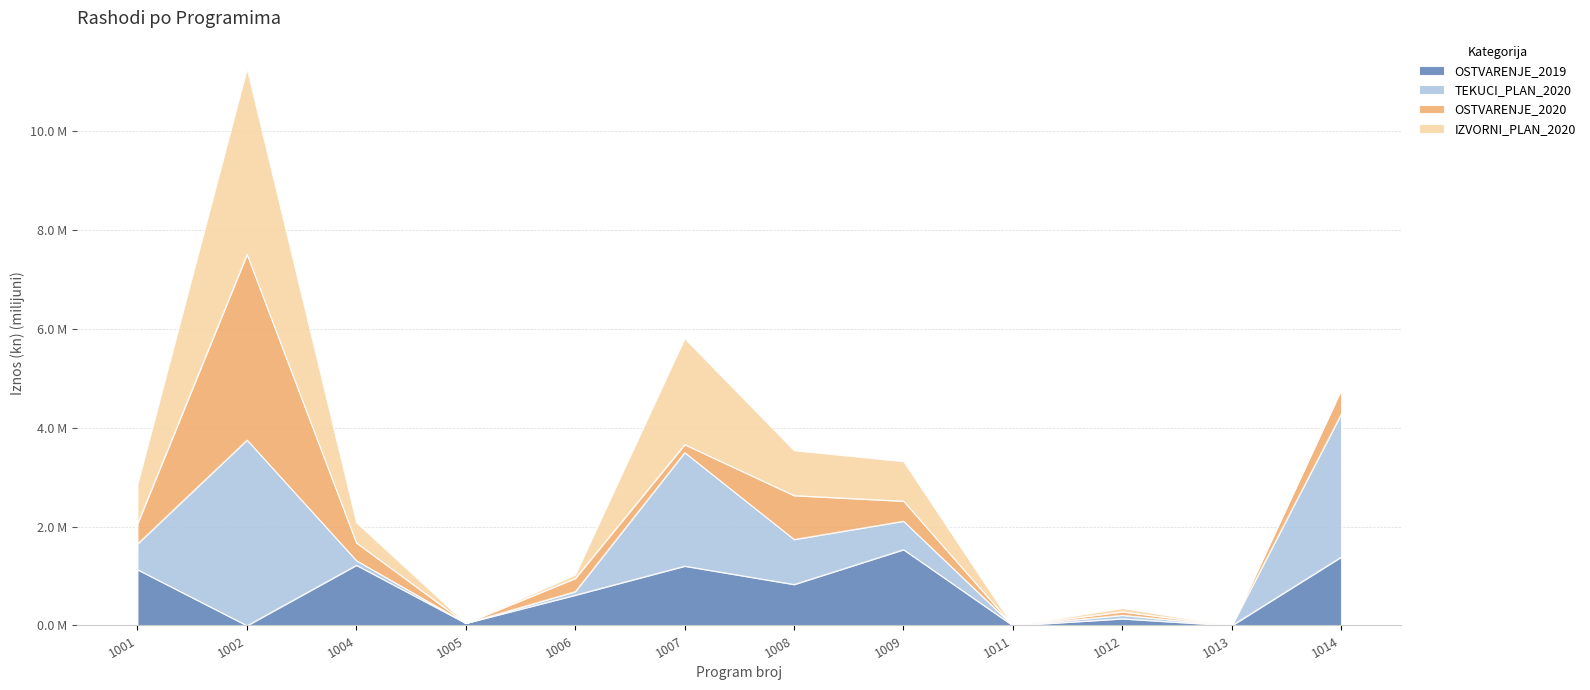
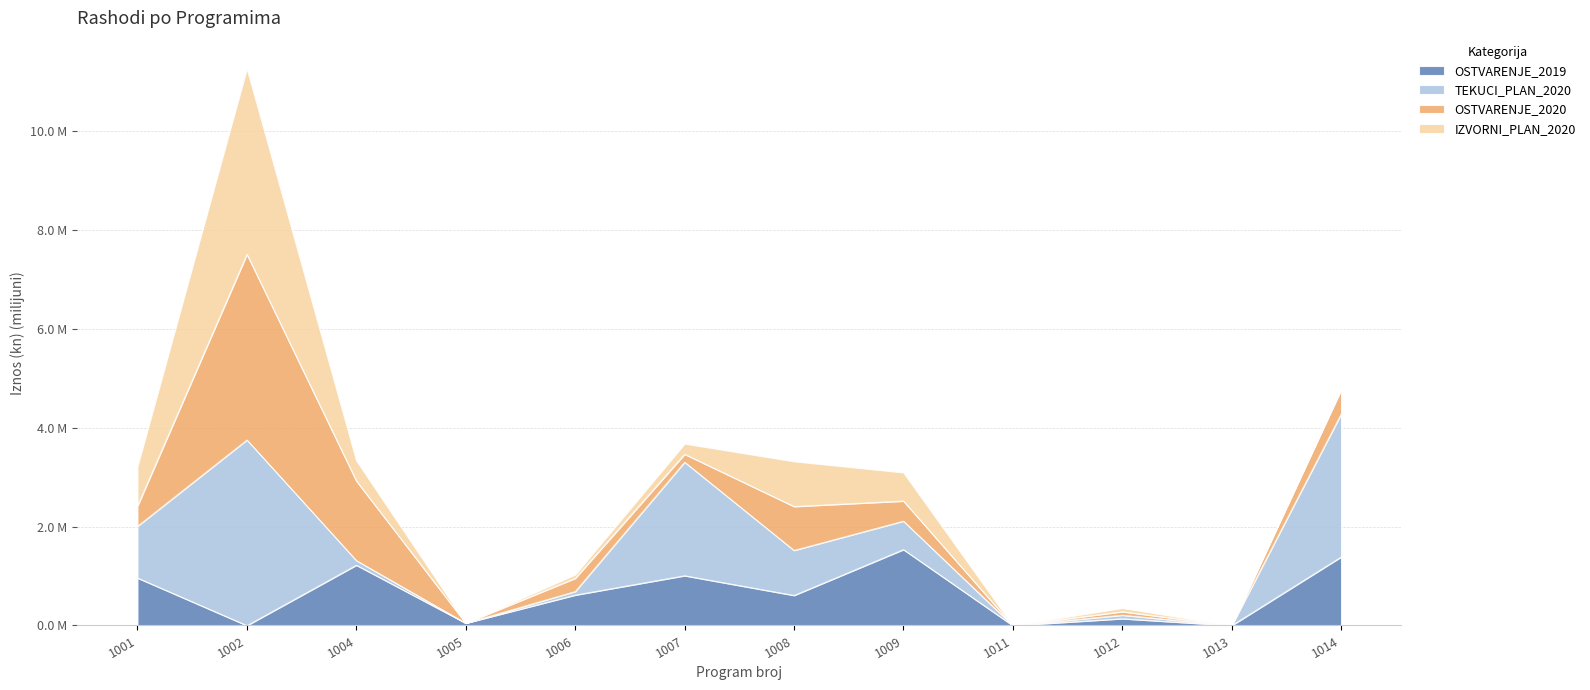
  {
    "OSTVARENJE_2019": {
-     "1001": 1100000,
+     "1001": 1000000,
      "1002": 0,
      "1004": 1200000,
      "1006": 600000,
-     "1007": 1200000,
-     "1008": 800000,
+     "1007": 1000000,
+     "1008": 600000,
      "1009": 1500000,
      "1012": 100000,
      "1014": 1400000
    },
    "TEKUCI_PLAN_2020": {
-     "1001": 500000,
+     "1001": 1000000,
      "1002": 3800000,
      "1004": 100000,
      "1006": 100000,
      "1007": 2300000,
      "1008": 900000,
      "1009": 600000,
      "1012": 100000,
      "1014": 2900000
    },
    "OSTVARENJE_2020": {
      "1001": 400000,
      "1002": 3800000,
-     "1004": 400000,
+     "1004": 1600000,
      "1006": 300000,
      "1007": 200000,
      "1008": 900000,
      "1009": 400000,
      "1012": 100000
    },
    "IZVORNI_PLAN_2020": {
      "1001": 800000,
      "1002": 3800000,
      "1004": 400000,
      "1006": 100000,
-     "1007": 2100000,
+     "1007": 200000,
      "1008": 900000,
-     "1009": 800000,
+     "1009": 600000,
      "1012": 100000
    }
  }
